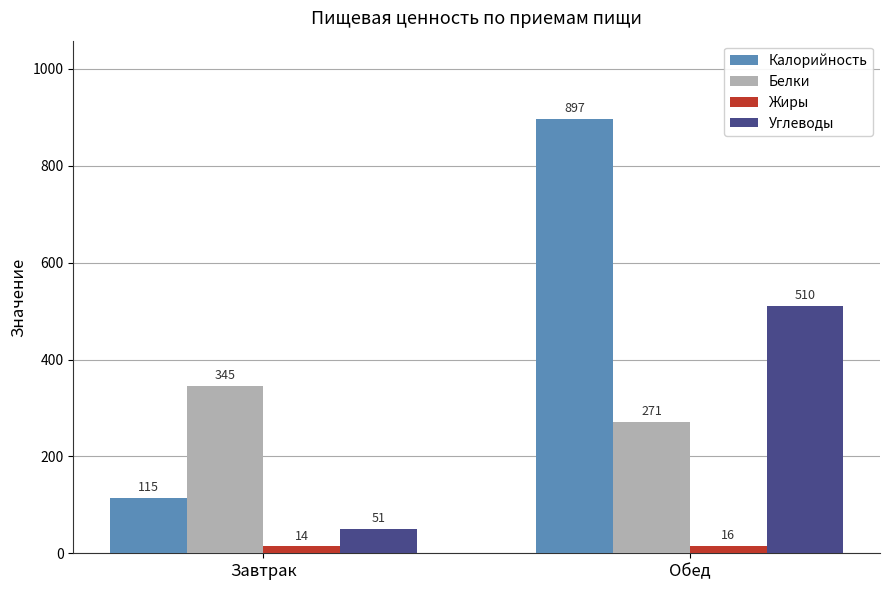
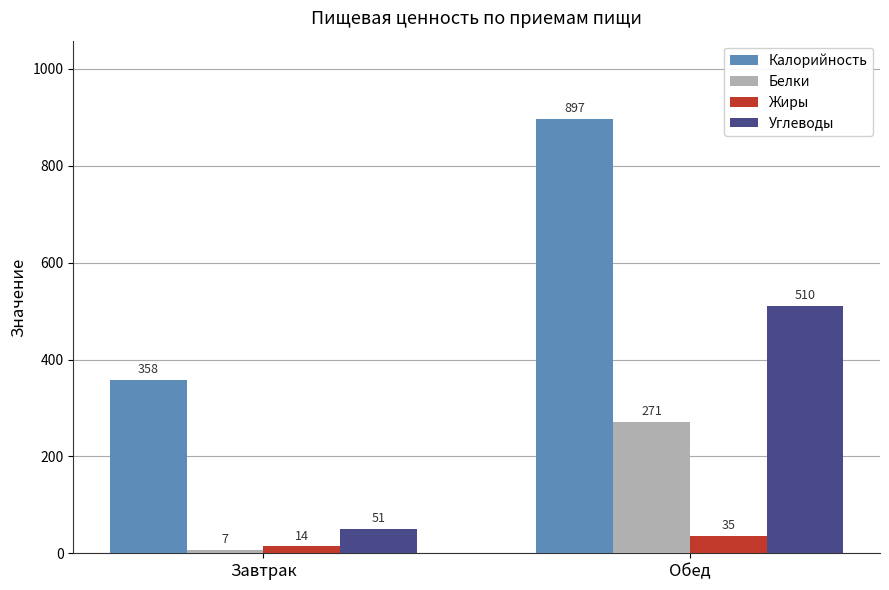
  {
    "Калорийность": {
-     "Завтрак": 115,
+     "Завтрак": 358,
      "Обед": 897
    },
    "Белки": {
-     "Завтрак": 345,
+     "Завтрак": 7,
      "Обед": 271
    },
    "Жиры": {
      "Завтрак": 14,
-     "Обед": 16
+     "Обед": 35
    },
    "Углеводы": {
      "Завтрак": 51,
      "Обед": 510
    }
  }
